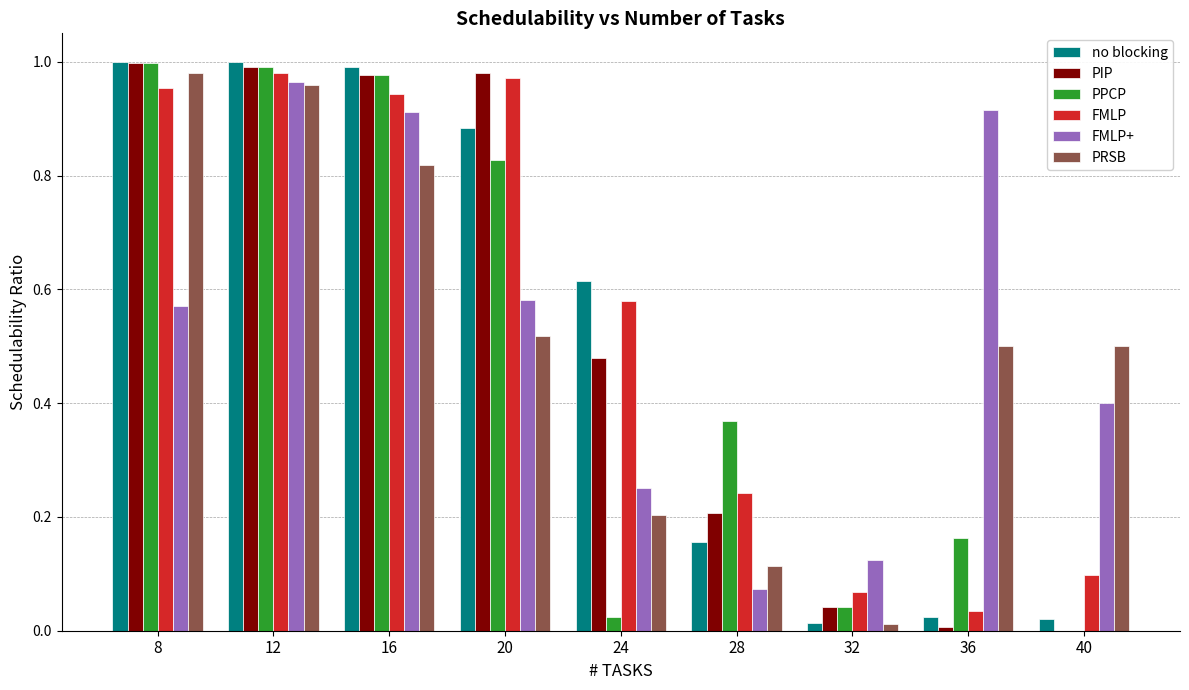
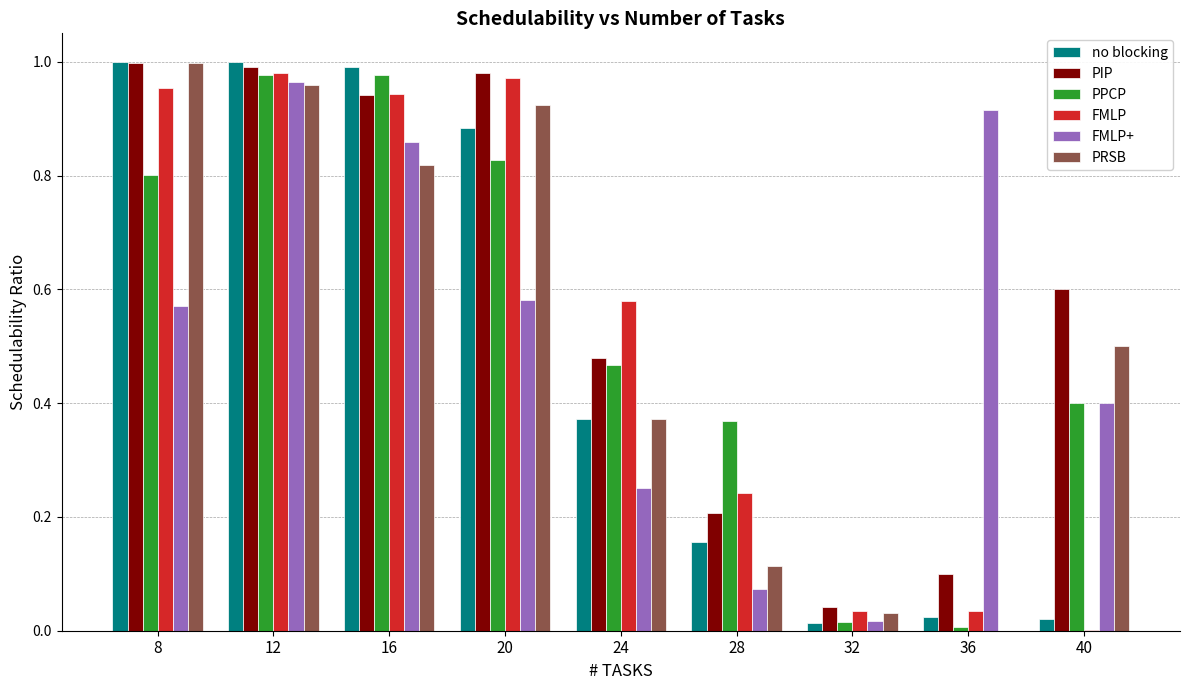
  {
    "no blocking": {
      "8": 1.00,
      "12": 1.00,
      "16": 0.99,
      "20": 0.88,
-     "24": 0.61,
+     "24": 0.37,
      "28": 0.16,
      "32": 0.01,
      "36": 0.02,
      "40": 0.02
    },
    "PIP": {
      "8": 1.00,
      "12": 0.99,
-     "16": 0.98,
+     "16": 0.94,
      "20": 0.98,
      "24": 0.48,
      "28": 0.21,
      "32": 0.04,
-     "36": 0.01,
-     "40": 0.0
+     "36": 0.10,
+     "40": 0.6
    },
    "PPCP": {
-     "8": 1.00,
-     "12": 0.99,
+     "8": 0.80,
+     "12": 0.98,
      "16": 0.98,
      "20": 0.83,
-     "24": 0.02,
+     "24": 0.47,
      "28": 0.37,
-     "32": 0.04,
-     "36": 0.16,
-     "40": 0.0
+     "32": 0.01,
+     "36": 0.01,
+     "40": 0.4
    },
    "FMLP": {
      "8": 0.95,
      "12": 0.98,
      "16": 0.94,
      "20": 0.97,
      "24": 0.58,
      "28": 0.24,
-     "32": 0.07,
+     "32": 0.03,
      "36": 0.04,
-     "40": 0.10
+     "40": 0.00
    },
    "FMLP+": {
      "8": 0.57,
      "12": 0.96,
-     "16": 0.91,
+     "16": 0.86,
      "20": 0.58,
      "24": 0.25,
      "28": 0.07,
-     "32": 0.12,
+     "32": 0.02,
      "36": 0.92,
      "40": 0.40
    },
    "PRSB": {
-     "8": 0.98,
+     "8": 1.00,
      "12": 0.96,
      "16": 0.82,
-     "20": 0.52,
-     "24": 0.20,
+     "20": 0.92,
+     "24": 0.37,
      "28": 0.11,
-     "32": 0.01,
-     "36": 0.5,
+     "32": 0.03,
+     "36": 0.0,
      "40": 0.50
    }
  }
